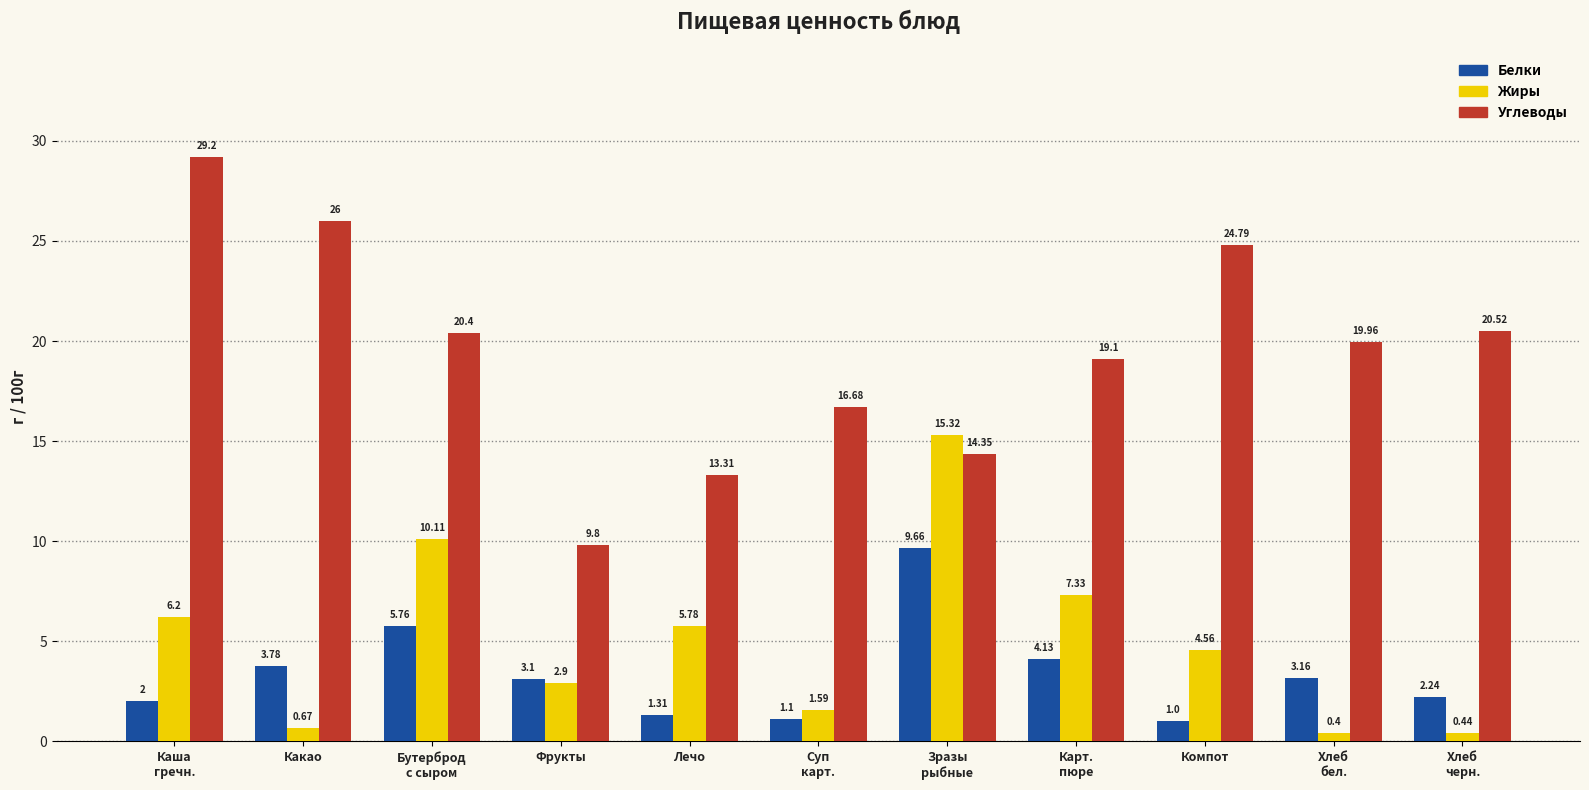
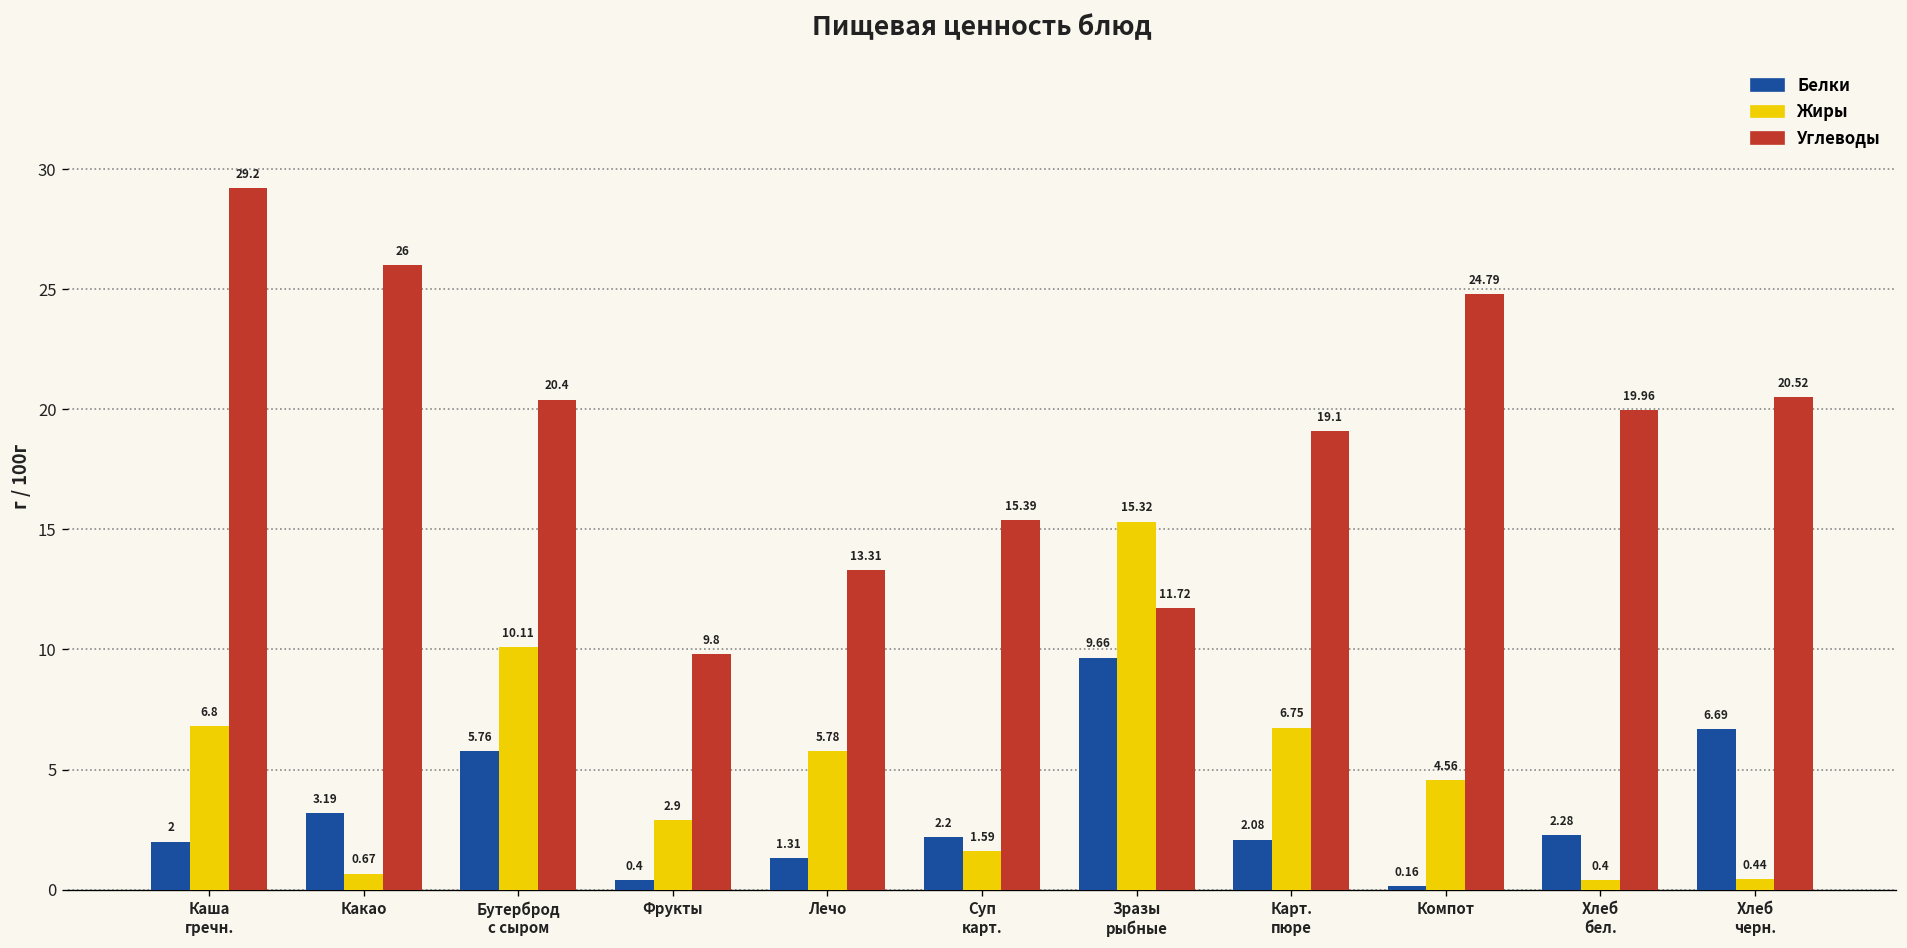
  {
    "Белки": {
      "Каша гречн.": 2,
-     "Какао": 3.78,
+     "Какао": 3.19,
      "Бутерброд с сыром": 5.76,
-     "Фрукты": 3.1,
+     "Фрукты": 0.4,
      "Лечо": 1.31,
-     "Суп карт.": 1.1,
+     "Суп карт.": 2.2,
      "Зразы рыбные": 9.66,
-     "Карт. пюре": 4.13,
-     "Компот": 1.0,
-     "Хлеб бел.": 3.16,
-     "Хлеб черн.": 2.24
+     "Карт. пюре": 2.08,
+     "Компот": 0.16,
+     "Хлеб бел.": 2.28,
+     "Хлеб черн.": 6.69
    },
    "Жиры": {
-     "Каша гречн.": 6.2,
+     "Каша гречн.": 6.8,
      "Какао": 0.67,
      "Бутерброд с сыром": 10.11,
      "Фрукты": 2.9,
      "Лечо": 5.78,
      "Суп карт.": 1.59,
      "Зразы рыбные": 15.32,
-     "Карт. пюре": 7.33,
+     "Карт. пюре": 6.75,
      "Компот": 4.56,
      "Хлеб бел.": 0.4,
      "Хлеб черн.": 0.44
    },
    "Углеводы": {
      "Каша гречн.": 29.2,
      "Какао": 26,
      "Бутерброд с сыром": 20.4,
      "Фрукты": 9.8,
      "Лечо": 13.31,
-     "Суп карт.": 16.68,
-     "Зразы рыбные": 14.35,
+     "Суп карт.": 15.39,
+     "Зразы рыбные": 11.72,
      "Карт. пюре": 19.1,
      "Компот": 24.79,
      "Хлеб бел.": 19.96,
      "Хлеб черн.": 20.52
    }
  }
